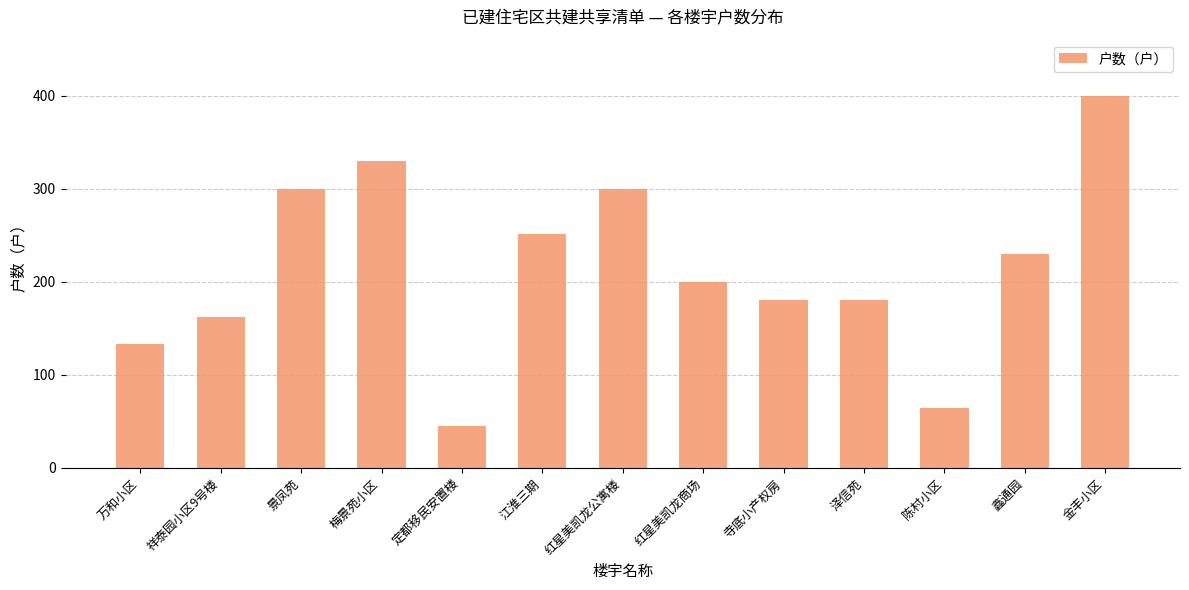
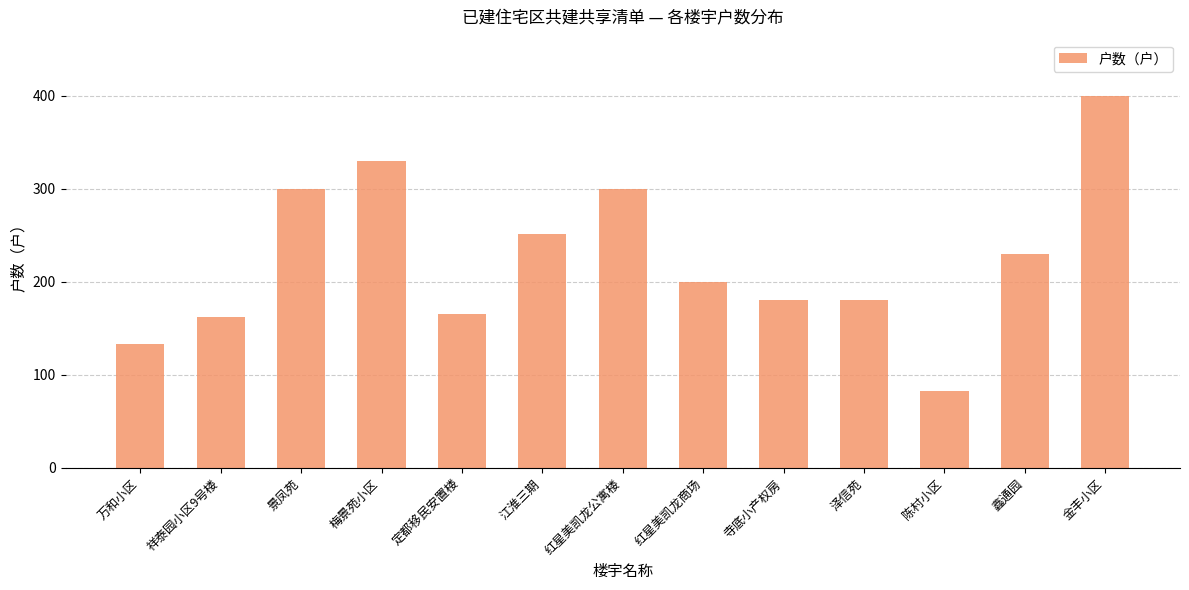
  {
    "万和小区": 130,
    "祥泰园小区9号楼": 160,
    "景凤苑": 300,
    "梅景苑小区": 330,
-   "定都移民安置楼": 50,
+   "定都移民安置楼": 170,
    "江淮三期": 250,
    "红星美凯龙公寓楼": 300,
    "红星美凯龙商场": 200,
    "寺底小产权房": 180,
    "泽信苑": 180,
-   "陈村小区": 60,
+   "陈村小区": 80,
    "鑫通园": 230,
    "金丰小区": 400
  }
